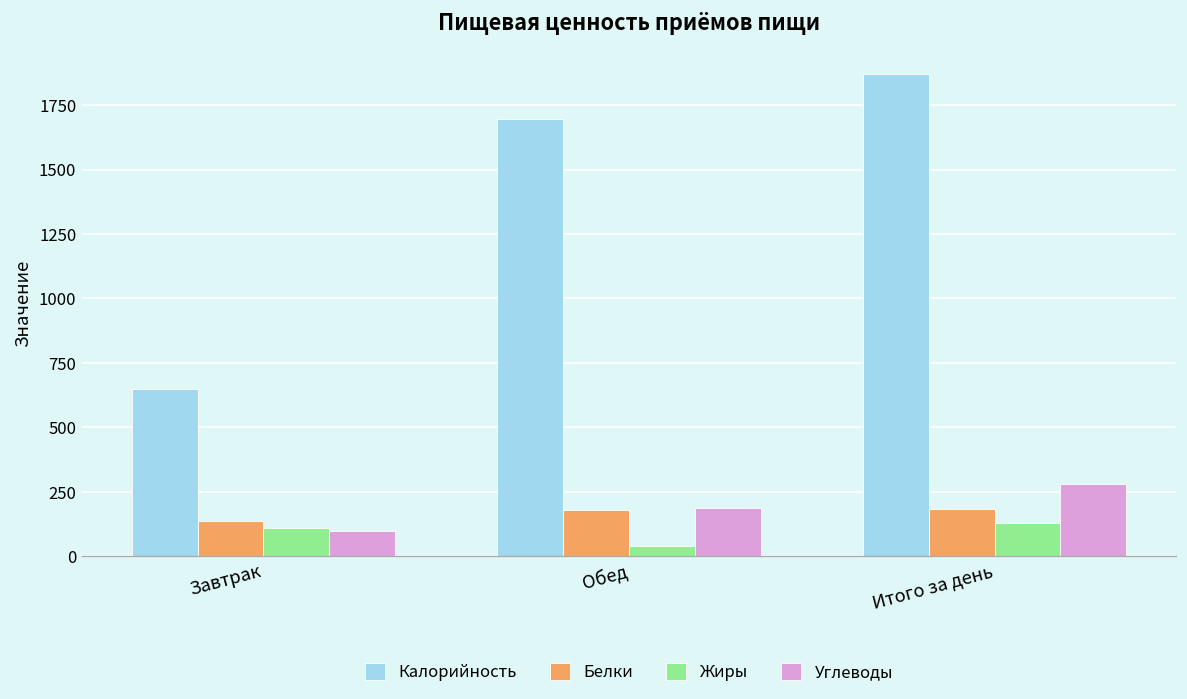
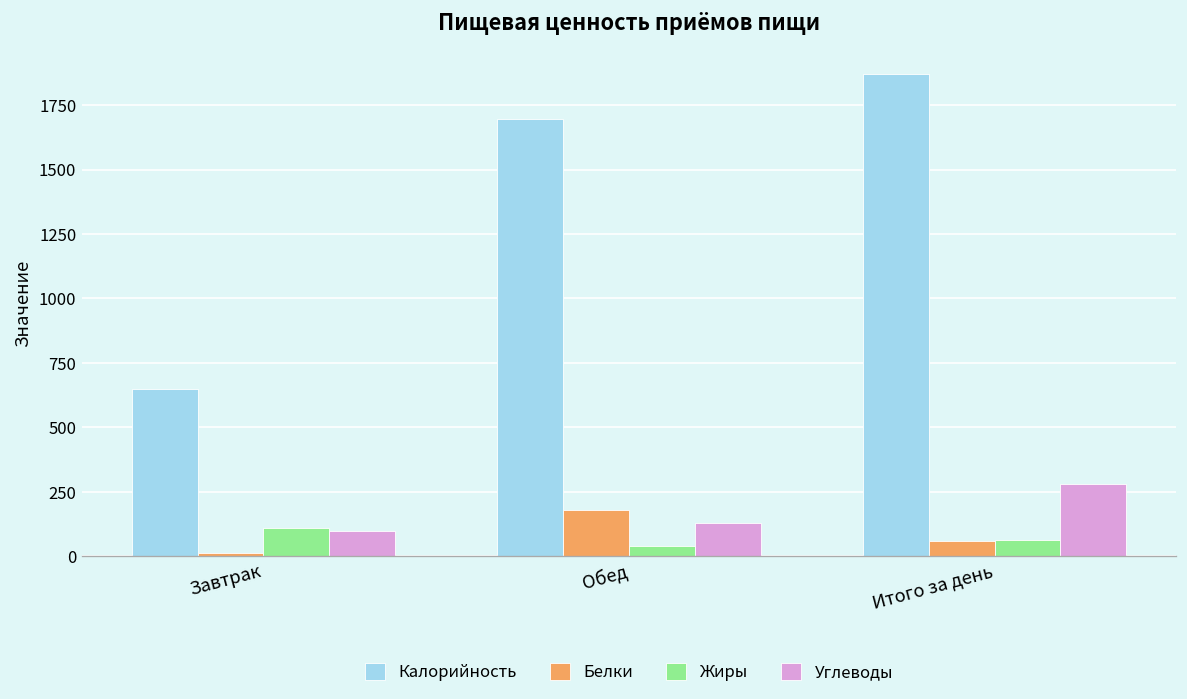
  {
    "Калорийность": {
      "Завтрак": 650,
      "Обед": 1700,
      "Итого за день": 1870
    },
    "Белки": {
-     "Завтрак": 140,
+     "Завтрак": 20,
      "Обед": 180,
-     "Итого за день": 180
+     "Итого за день": 60
    },
    "Жиры": {
      "Завтрак": 110,
      "Обед": 40,
-     "Итого за день": 130
+     "Итого за день": 70
    },
    "Углеводы": {
      "Завтрак": 100,
-     "Обед": 190,
+     "Обед": 130,
      "Итого за день": 280
    }
  }
